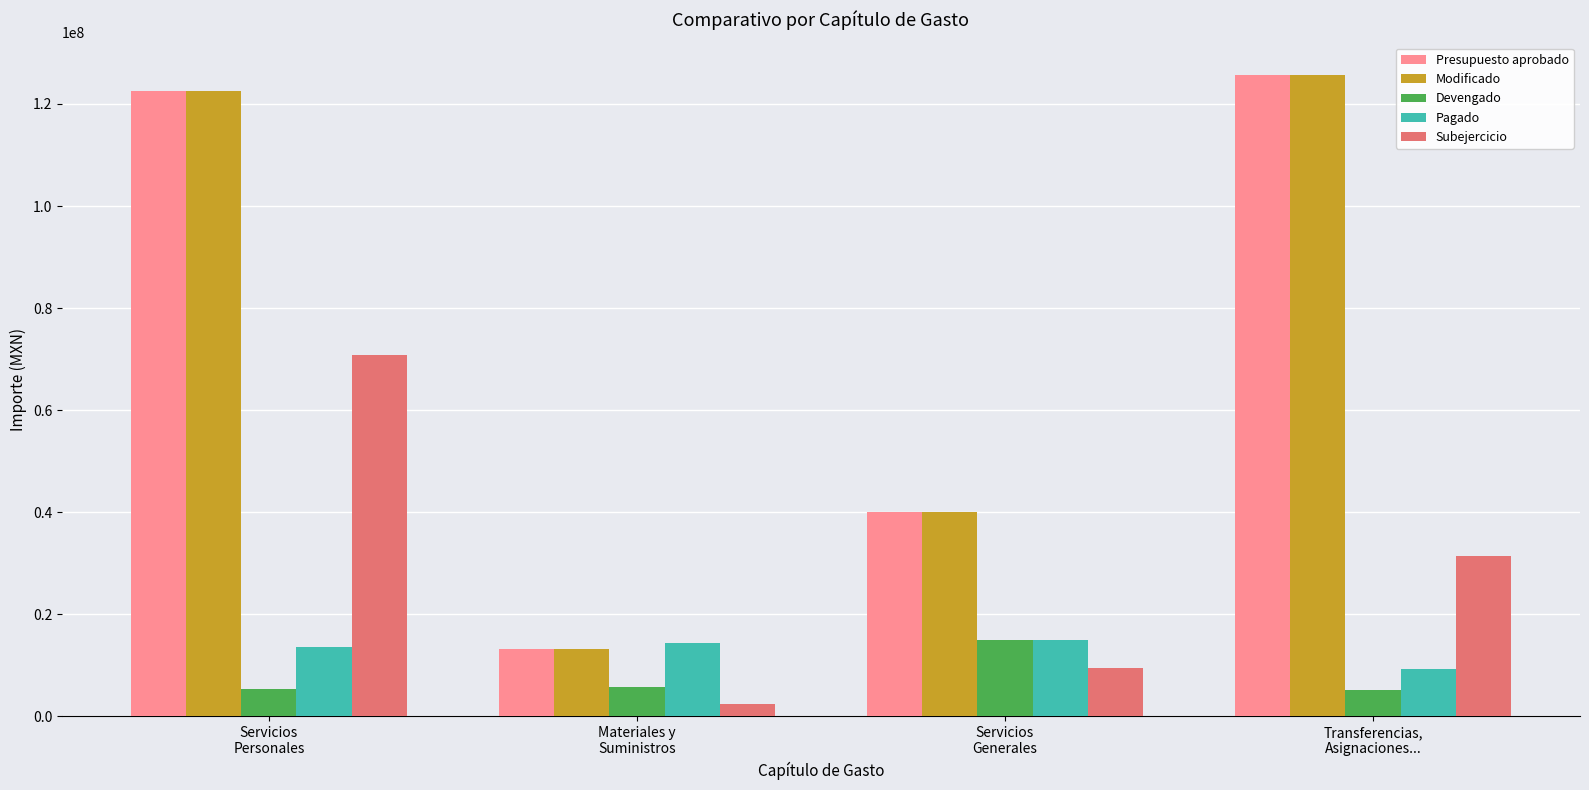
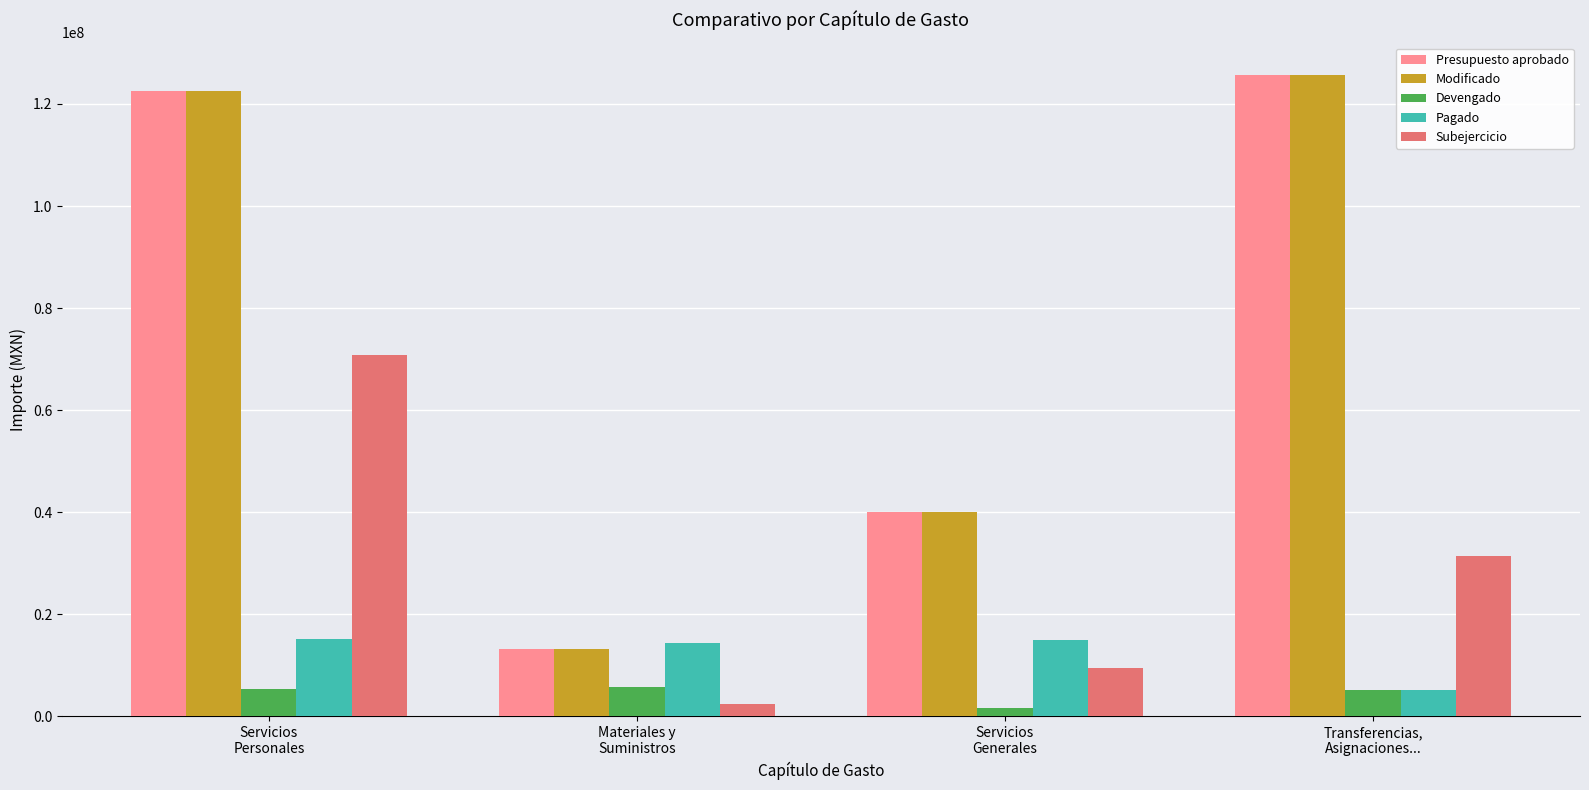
  {
    "Modificado": {
      "Servicios Personales": 123000000,
      "Materiales y Suministros": 13000000,
      "Servicios Generales": 40000000,
      "Transferencias, Asignaciones...": 126000000
    },
    "Devengado": {
      "Servicios Personales": 5000000,
      "Materiales y Suministros": 6000000,
-     "Servicios Generales": 15000000,
+     "Servicios Generales": 2000000,
      "Transferencias, Asignaciones...": 5000000
    },
    "Pagado": {
-     "Servicios Personales": 13000000,
+     "Servicios Personales": 15000000,
      "Materiales y Suministros": 14000000,
      "Servicios Generales": 15000000,
-     "Transferencias, Asignaciones...": 9000000
+     "Transferencias, Asignaciones...": 5000000
    }
  }
